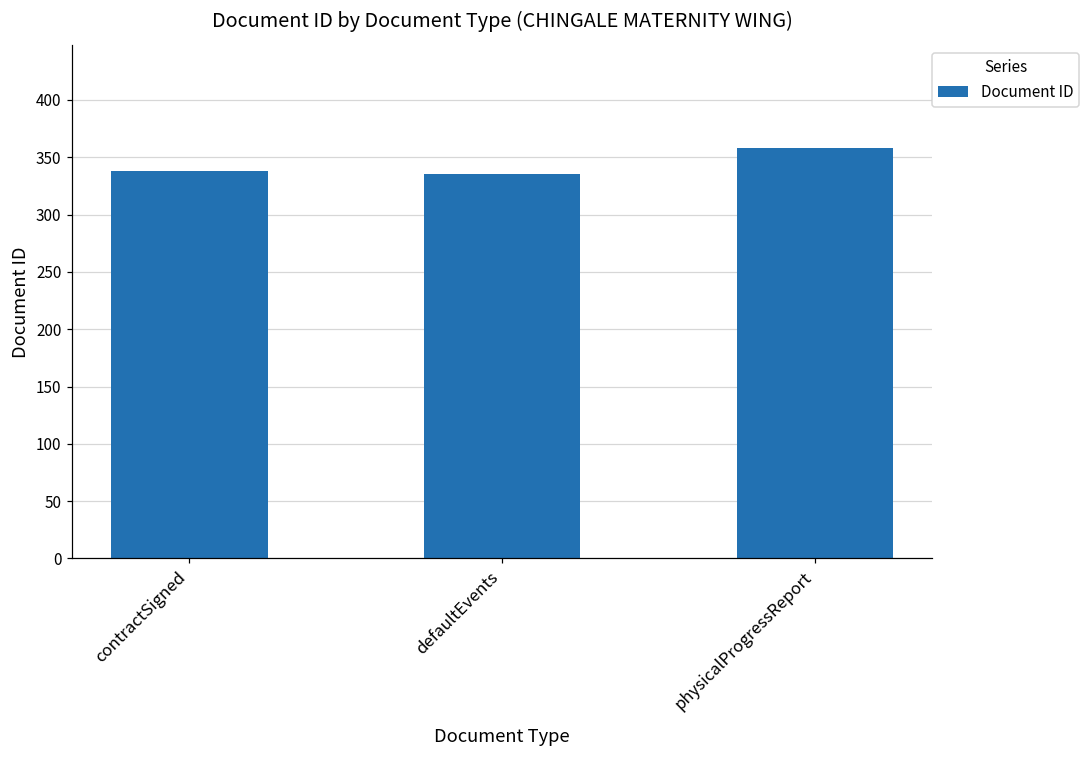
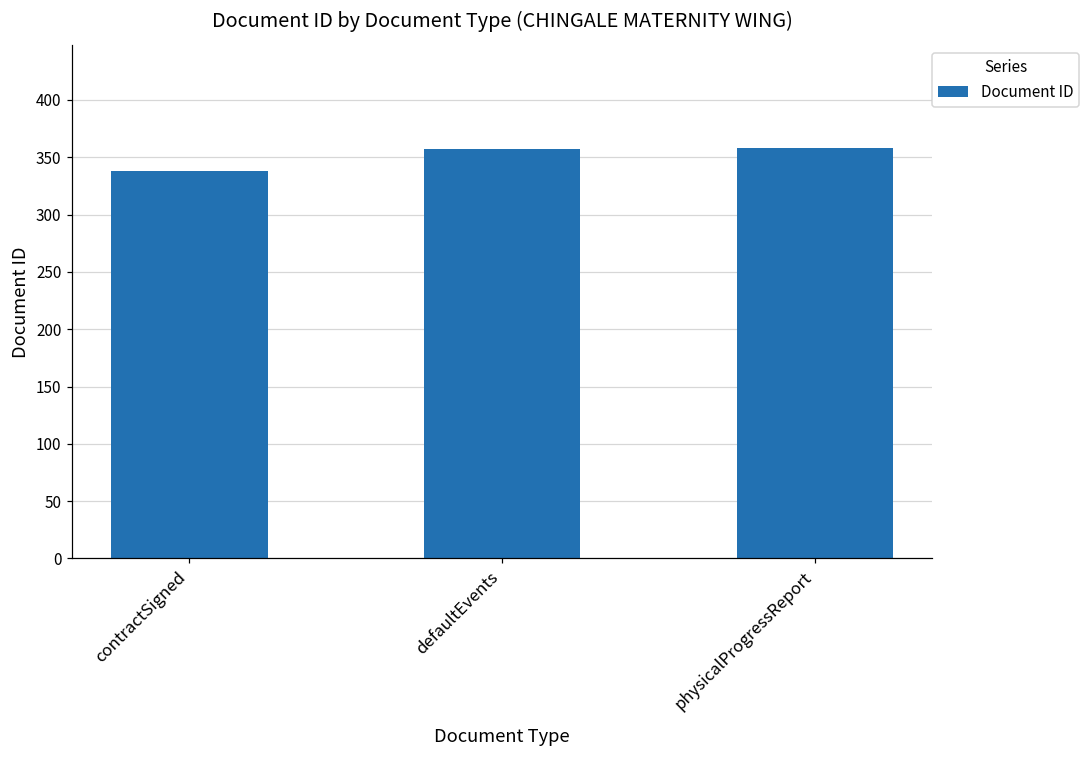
  {
    "contractSigned": 338,
-   "defaultEvents": 335,
+   "defaultEvents": 357,
    "physicalProgressReport": 358
  }
